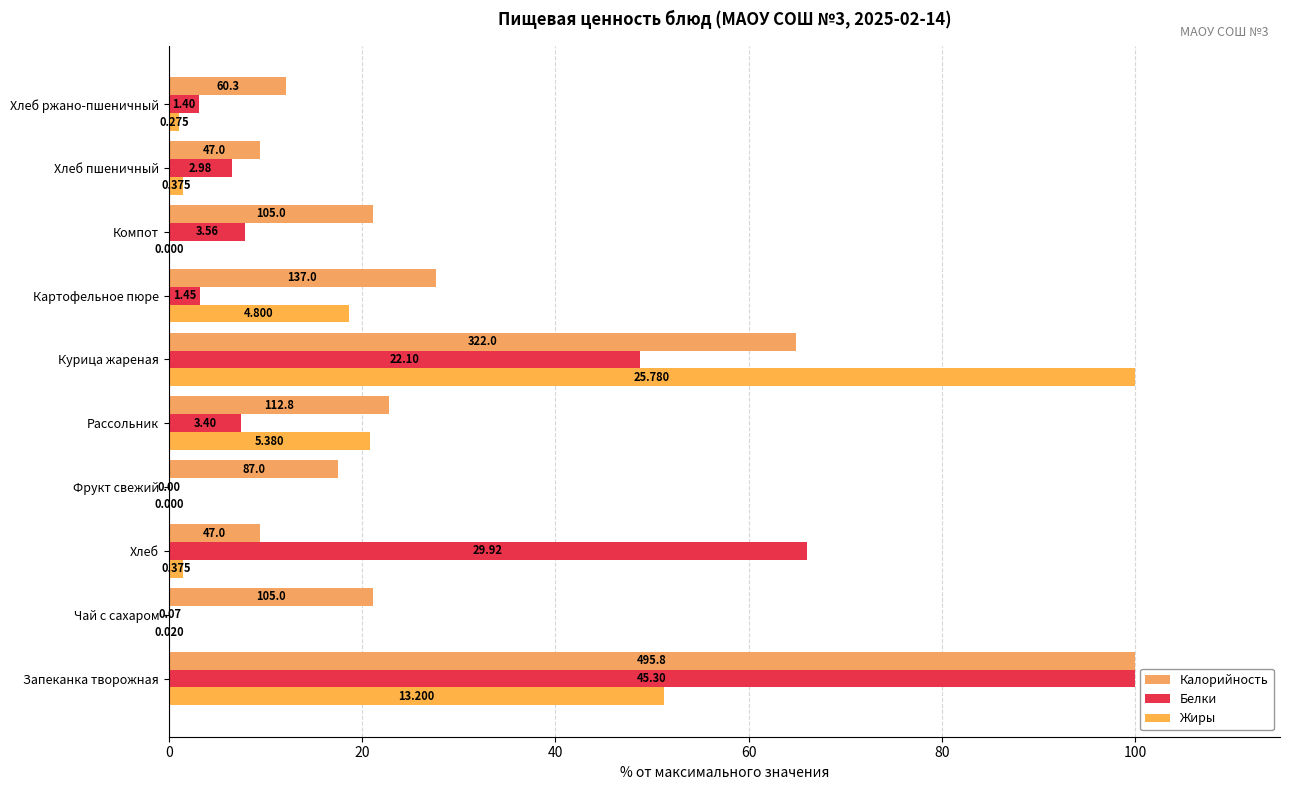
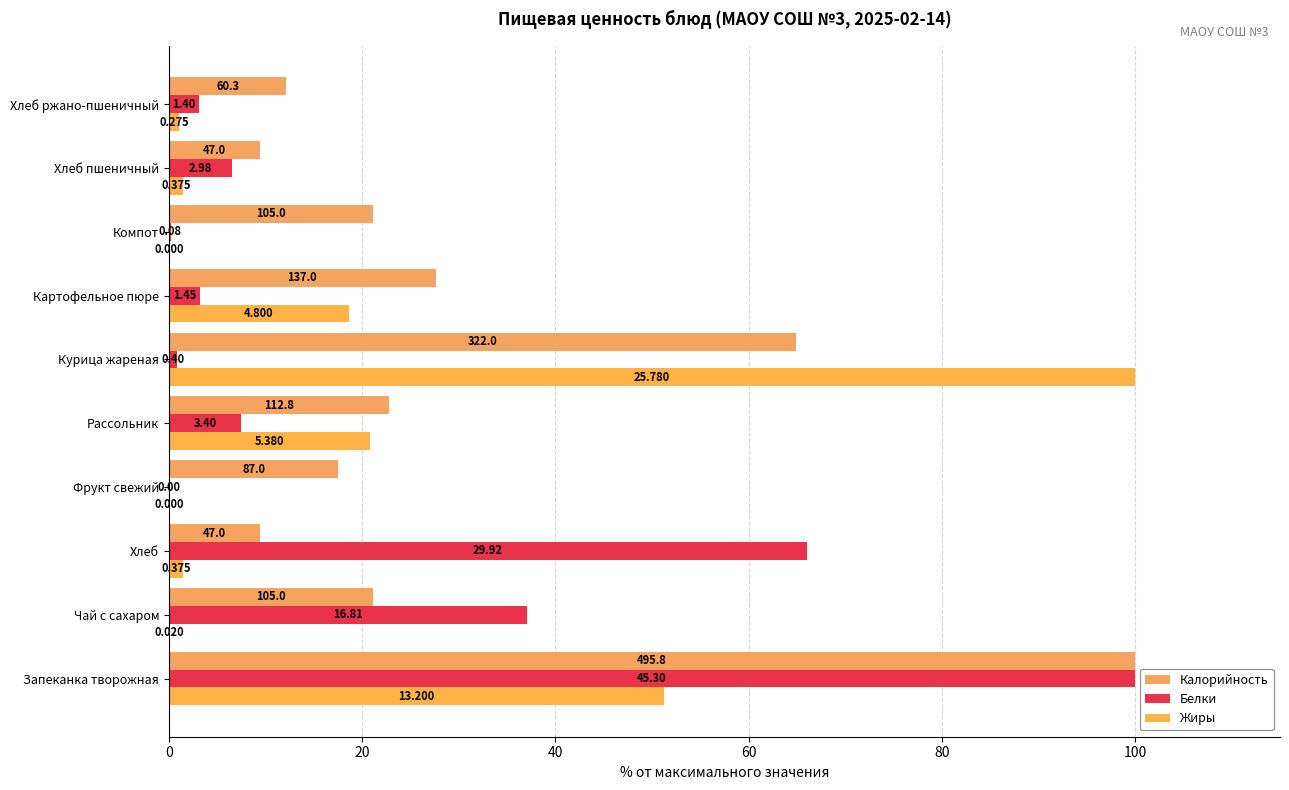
  {
    "Белки": {
-     "Компот": 3.56,
-     "Курица жареная": 22.10,
+     "Компот": 0.08,
+     "Курица жареная": 0.40,
      "Фрукт свежий": 0.00,
-     "Чай с сахаром": 0.07
+     "Чай с сахаром": 16.81
    }
  }
